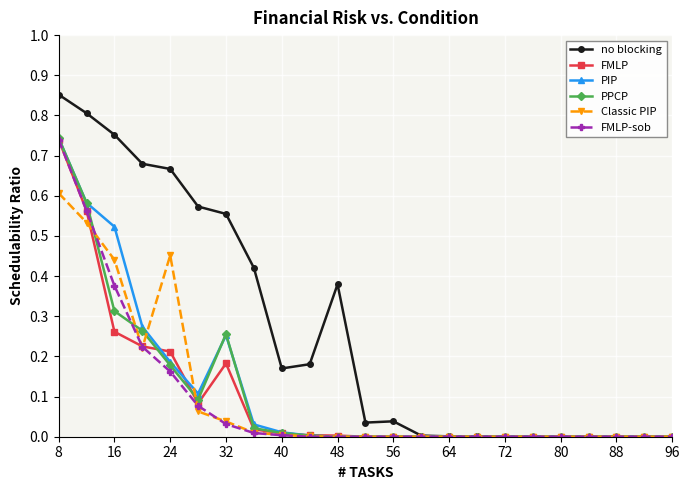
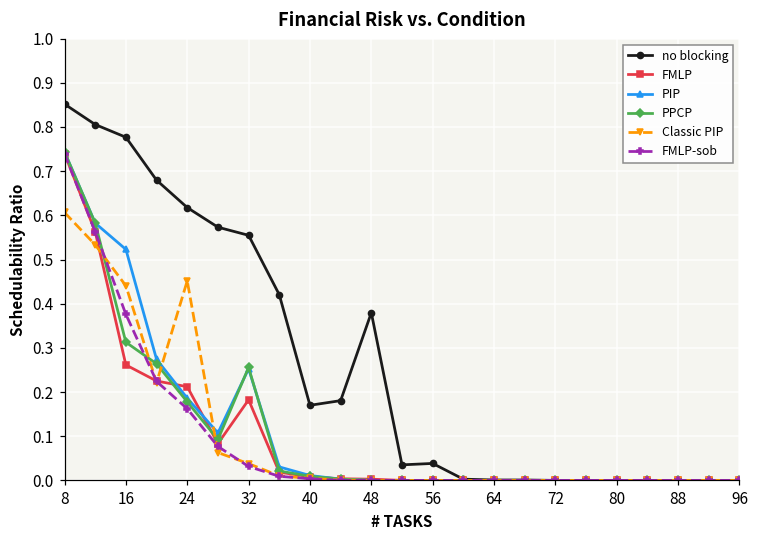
  {
    "no blocking": {
      "8": 0.85,
-     "16": 0.75,
-     "24": 0.67,
+     "16": 0.78,
+     "24": 0.62,
      "32": 0.55,
      "40": 0.17,
      "48": 0.38,
      "56": 0.04
    },
    "FMLP": {
      "16": 0.26,
      "24": 0.21,
      "32": 0.18
    },
    "PIP": {
      "16": 0.52,
      "24": 0.19
    },
    "PPCP": {
      "16": 0.31,
      "24": 0.18
    },
    "Classic PIP": {
      "8": 0.61,
      "16": 0.44,
      "24": 0.45,
      "32": 0.04
    },
    "FMLP-sob": {
      "16": 0.38,
      "24": 0.16,
      "32": 0.03
    }
  }
